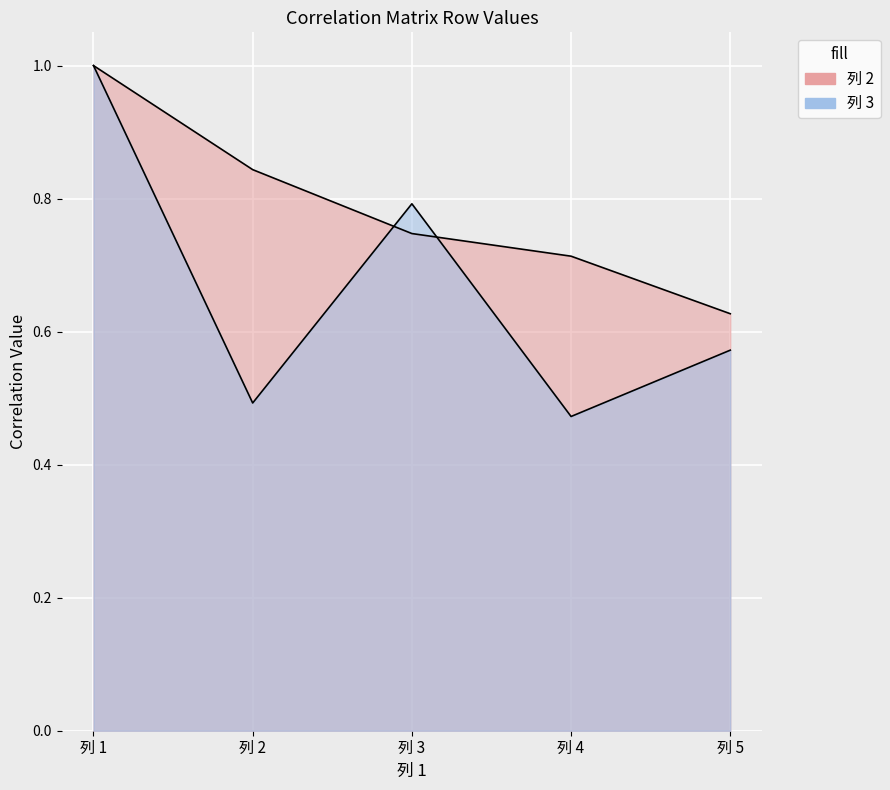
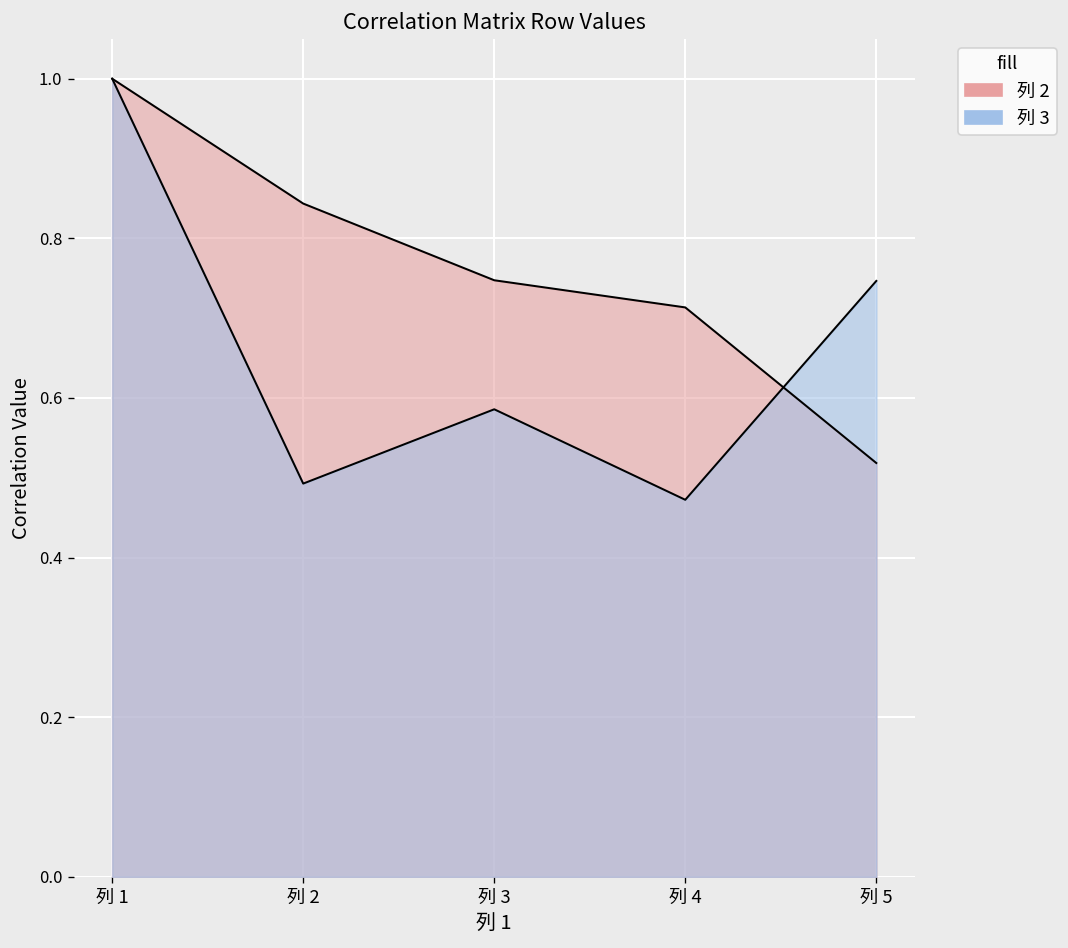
  {
    "列 2": {
      "列 2": 0.84,
      "列 3": 0.75,
      "列 4": 0.71,
-     "列 5": 0.63
+     "列 5": 0.52
    },
    "列 3": {
      "列 2": 0.49,
-     "列 3": 0.79,
+     "列 3": 0.59,
      "列 4": 0.47,
-     "列 5": 0.57
+     "列 5": 0.75
    }
  }
